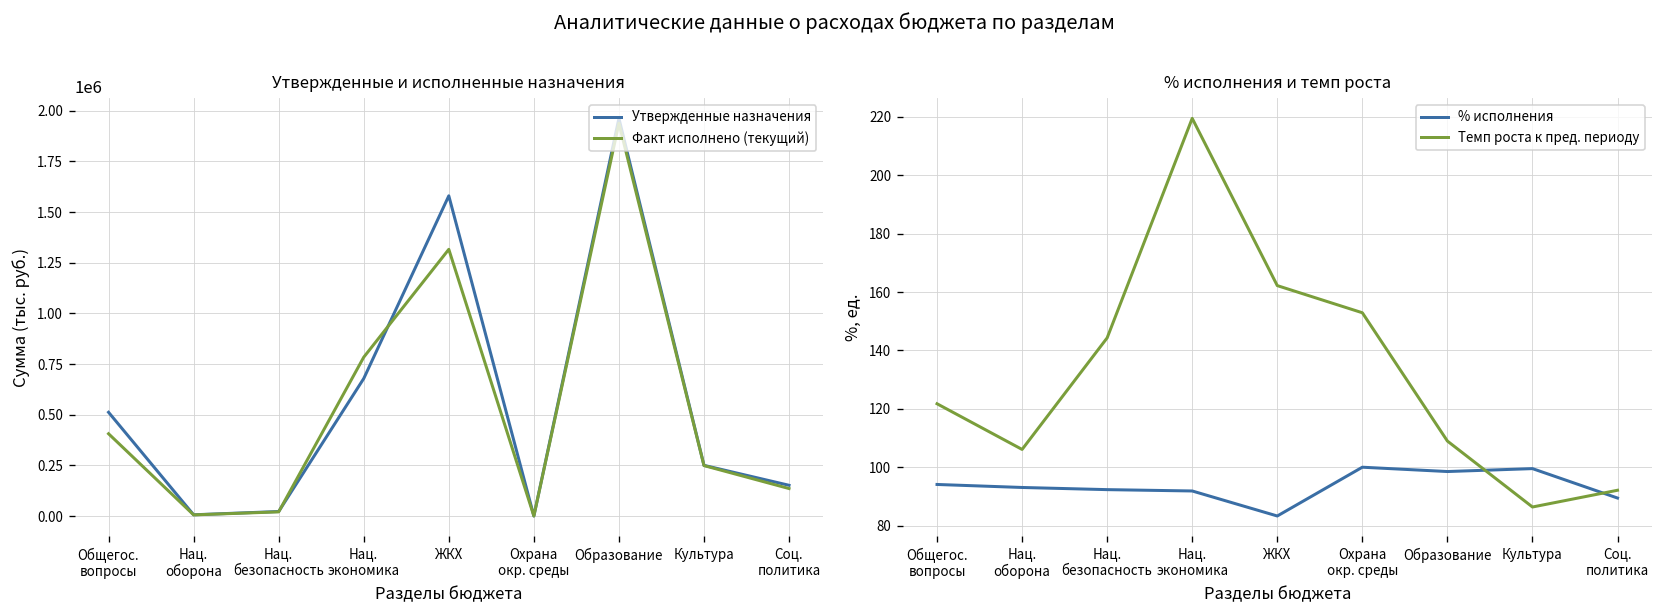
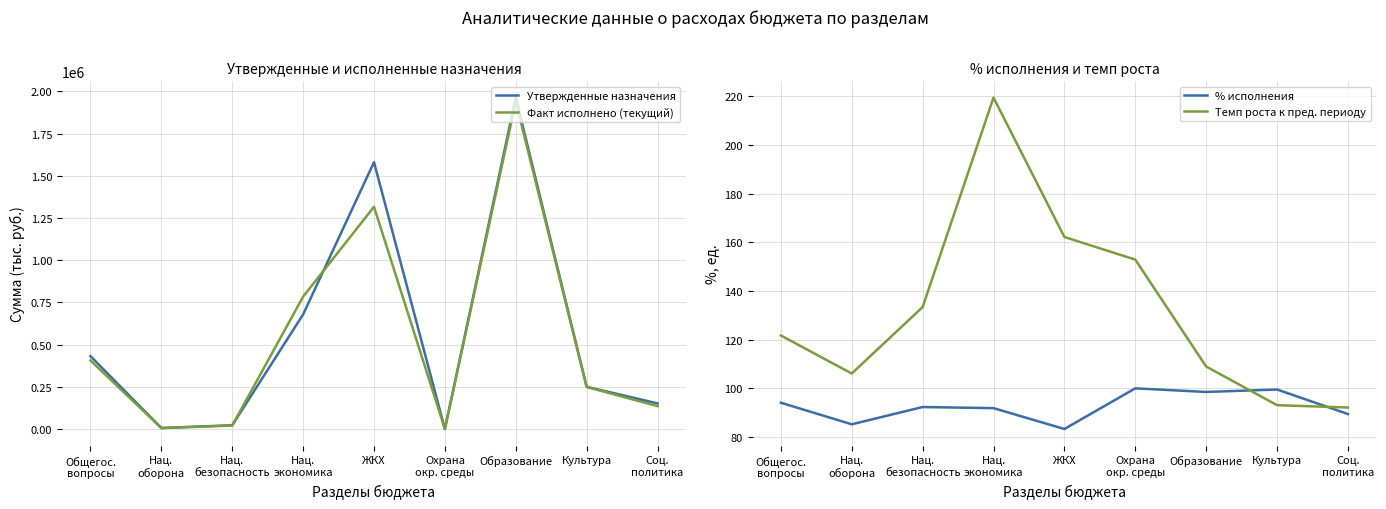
  {
    "Утвержденные и исполненные назначения": {
      "Утвержденные назначения": {
-       "Общегос. вопросы": 510000,
+       "Общегос. вопросы": 430000,
        "Нац. экономика": 680000,
        "ЖКХ": 1580000,
        "Соц. политика": 150000
      },
      "Факт исполнено (текущий)": {
        "Общегос. вопросы": 410000,
        "Нац. экономика": 780000,
        "ЖКХ": 1320000,
        "Соц. политика": 140000
      }
    },
    "% исполнения и темп роста": {
      "% исполнения": {
        "Общегос. вопросы": 94,
-       "Нац. оборона": 93,
+       "Нац. оборона": 85,
        "Нац. безопасность": 92,
        "Нац. экономика": 92,
        "ЖКХ": 83,
        "Охрана окр. среды": 100,
        "Образование": 99,
        "Культура": 100,
        "Соц. политика": 89
      },
      "Темп роста к пред. периоду": {
        "Общегос. вопросы": 122,
        "Нац. оборона": 106,
-       "Нац. безопасность": 144,
+       "Нац. безопасность": 133,
        "Нац. экономика": 220,
        "ЖКХ": 162,
        "Охрана окр. среды": 153,
        "Образование": 109,
-       "Культура": 86,
+       "Культура": 93,
        "Соц. политика": 92
      }
    }
  }
